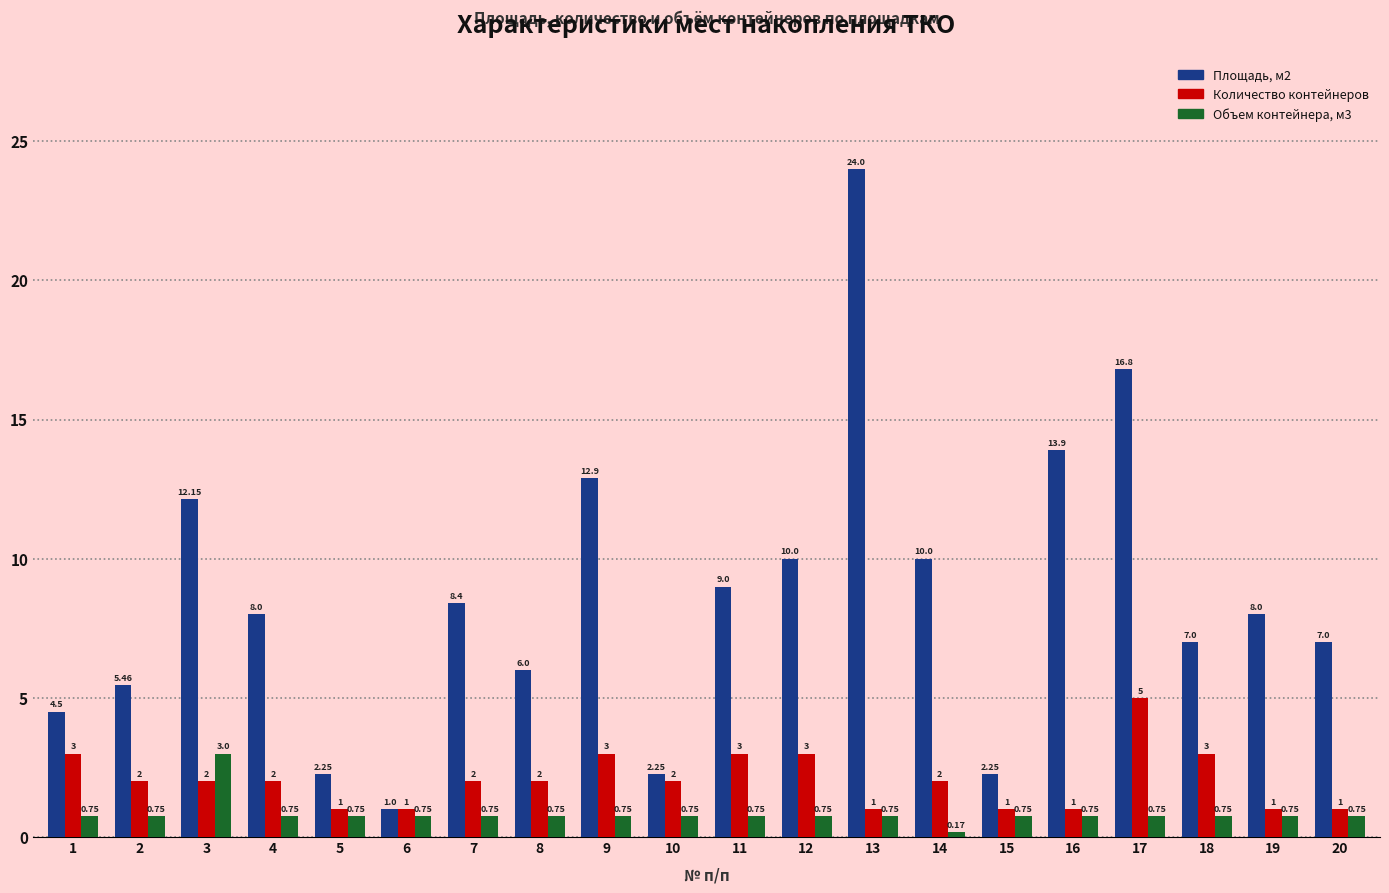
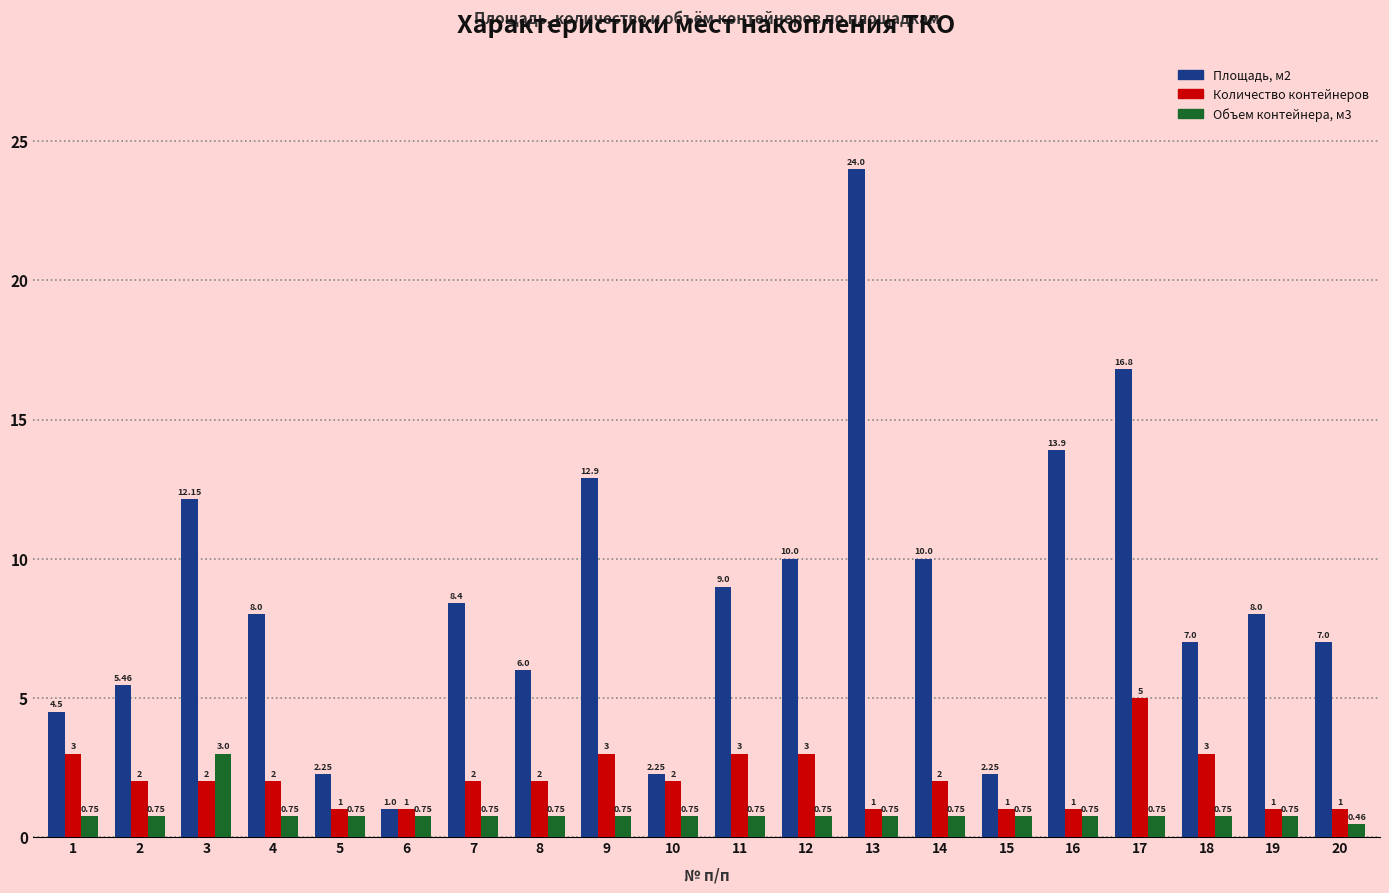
  {
    "Площадь, м2": {
      "1": 4.5,
      "2": 5.46,
      "3": 12.15,
      "4": 8.0,
      "5": 2.25,
      "6": 1.0,
      "7": 8.4,
      "8": 6.0,
      "9": 12.9,
      "10": 2.25,
      "11": 9.0,
      "12": 10.0,
      "13": 24.0,
      "14": 10.0,
      "15": 2.25,
      "16": 13.9,
      "17": 16.8,
      "18": 7.0,
      "19": 8.0,
      "20": 7.0
    },
    "Количество контейнеров": {
      "1": 3,
      "2": 2,
      "3": 2,
      "4": 2,
      "5": 1,
      "6": 1,
      "7": 2,
      "8": 2,
      "9": 3,
      "10": 2,
      "11": 3,
      "12": 3,
      "13": 1,
      "14": 2,
      "15": 1,
      "16": 1,
      "17": 5,
      "18": 3,
      "19": 1,
      "20": 1
    },
    "Объем контейнера, м3": {
      "1": 0.75,
      "2": 0.75,
      "3": 3.0,
      "4": 0.75,
      "5": 0.75,
      "6": 0.75,
      "7": 0.75,
      "8": 0.75,
      "9": 0.75,
      "10": 0.75,
      "11": 0.75,
      "12": 0.75,
      "13": 0.75,
-     "14": 0.17,
+     "14": 0.75,
      "15": 0.75,
      "16": 0.75,
      "17": 0.75,
      "18": 0.75,
      "19": 0.75,
-     "20": 0.75
+     "20": 0.46
    }
  }
